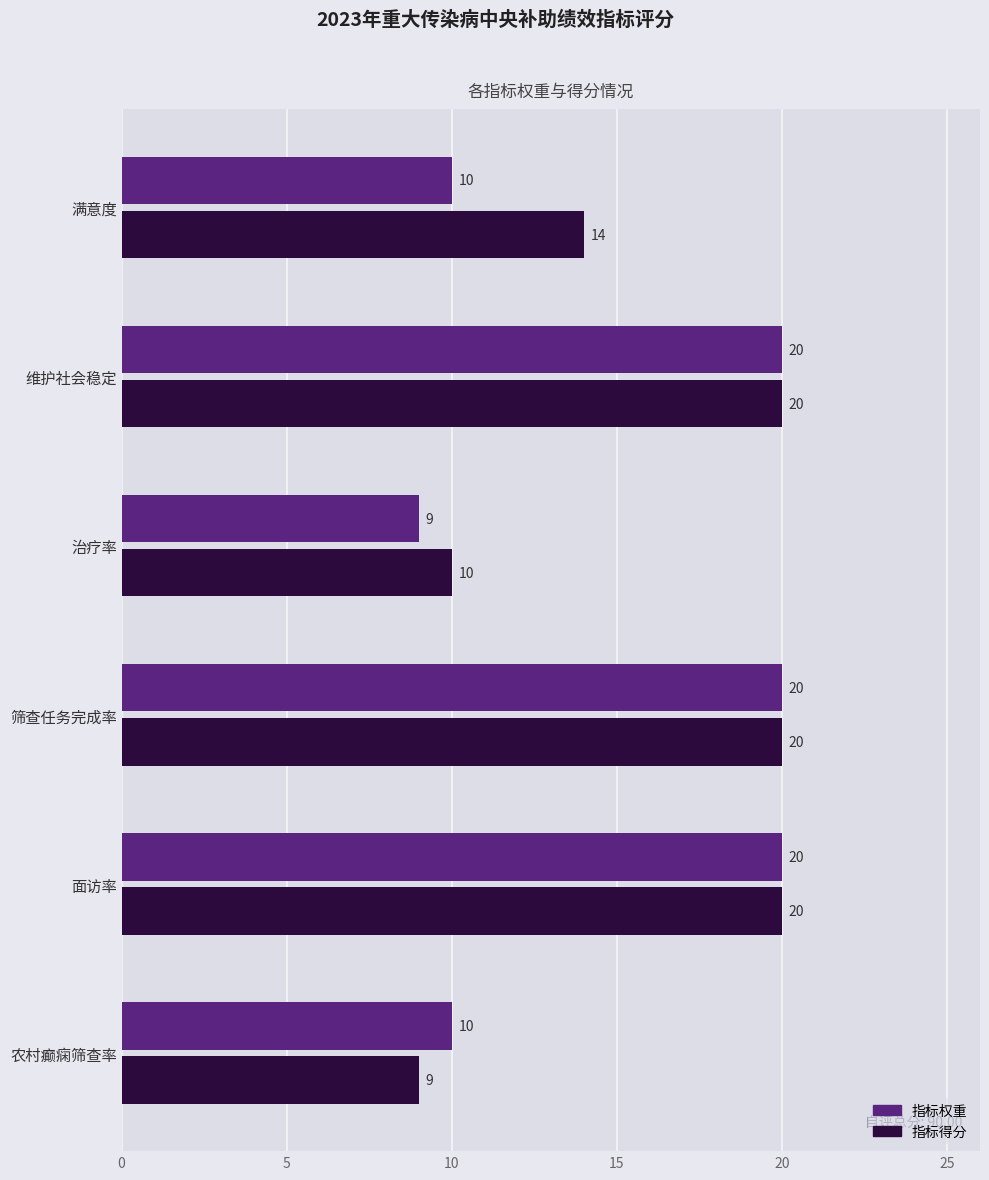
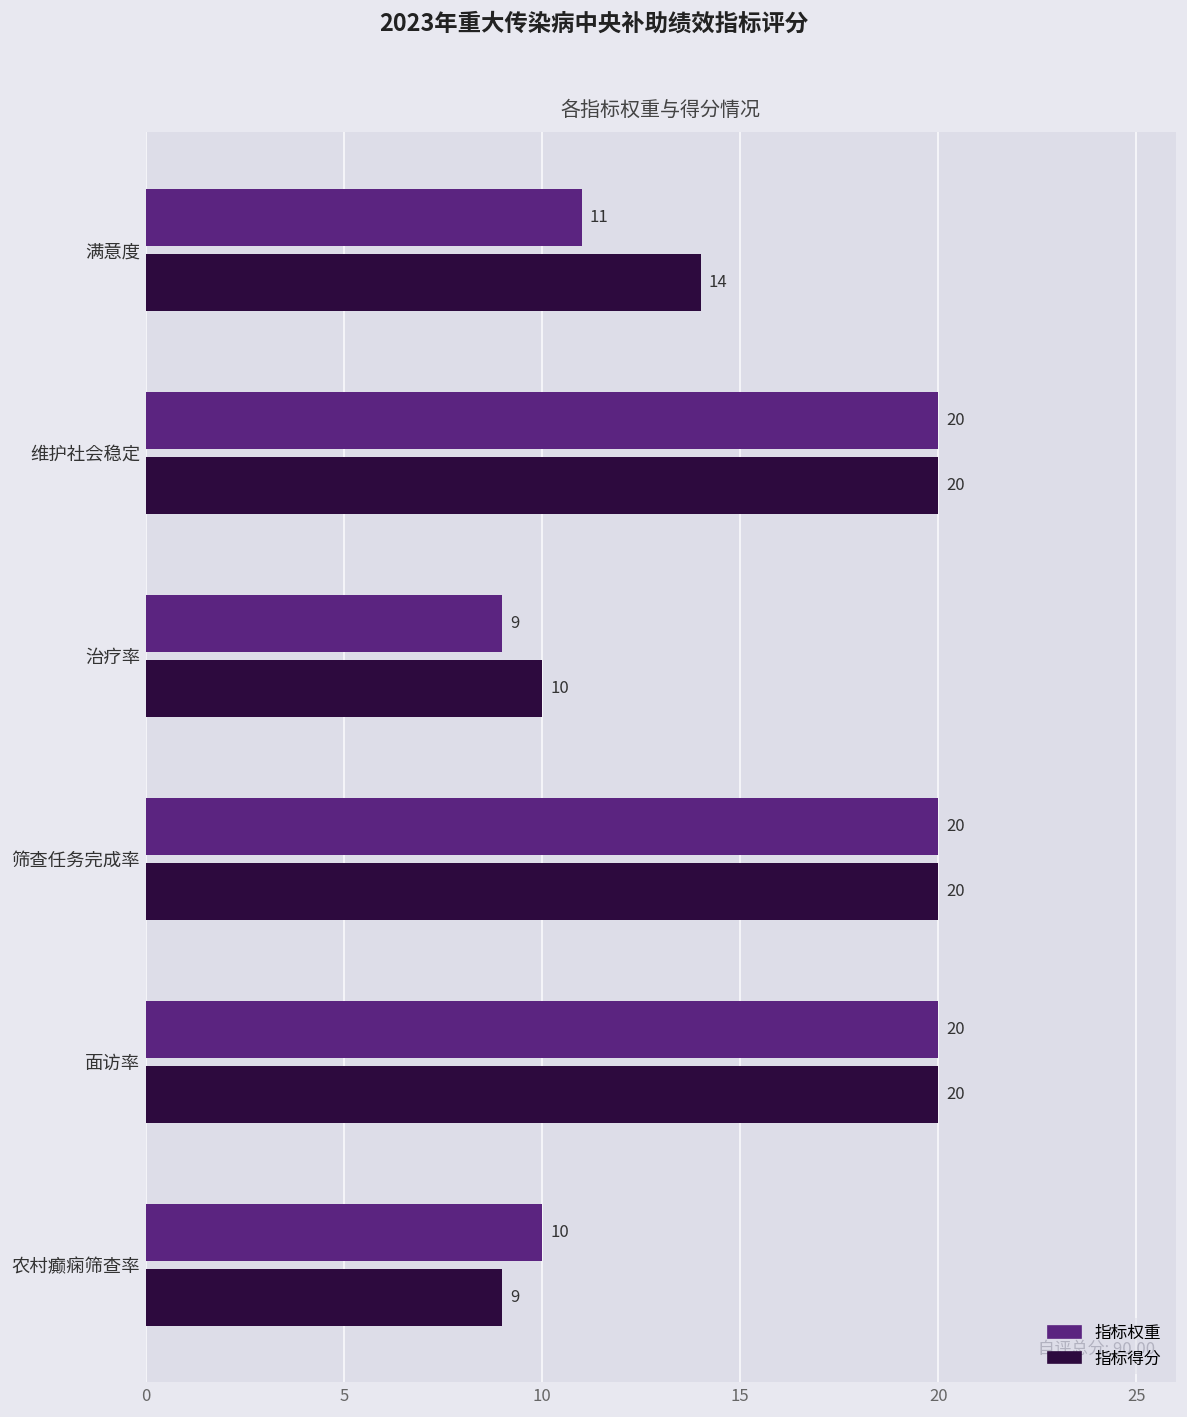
  {
    "指标权重": {
-     "满意度": 10,
+     "满意度": 11,
      "维护社会稳定": 20,
      "治疗率": 9,
      "筛查任务完成率": 20,
      "面访率": 20,
      "农村癫痫筛查率": 10
    },
    "指标得分": {
      "满意度": 14,
      "维护社会稳定": 20,
      "治疗率": 10,
      "筛查任务完成率": 20,
      "面访率": 20,
      "农村癫痫筛查率": 9
    }
  }
